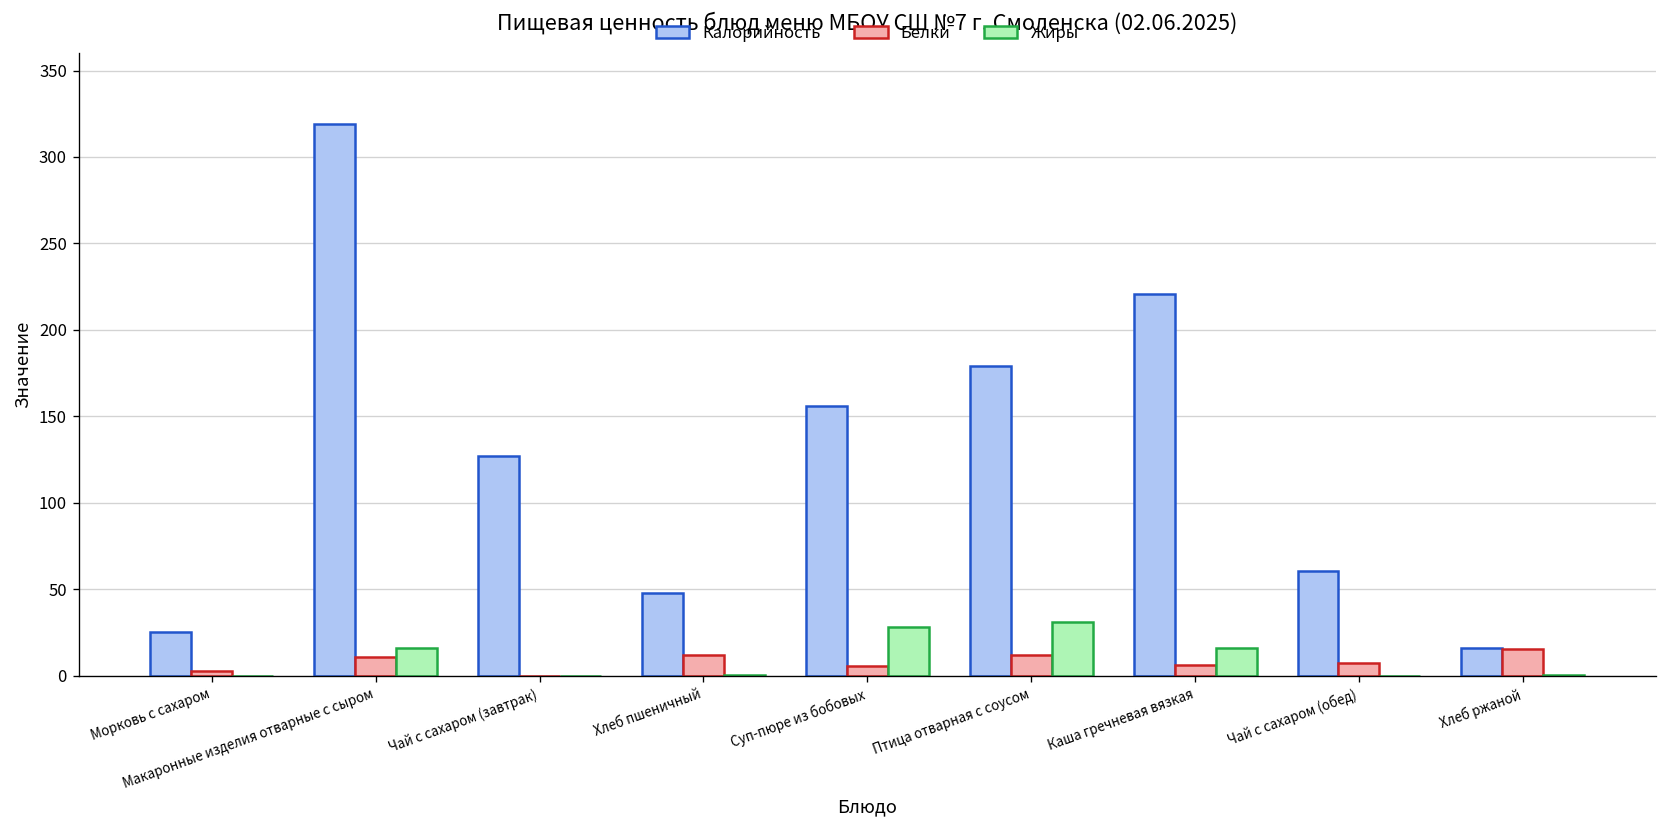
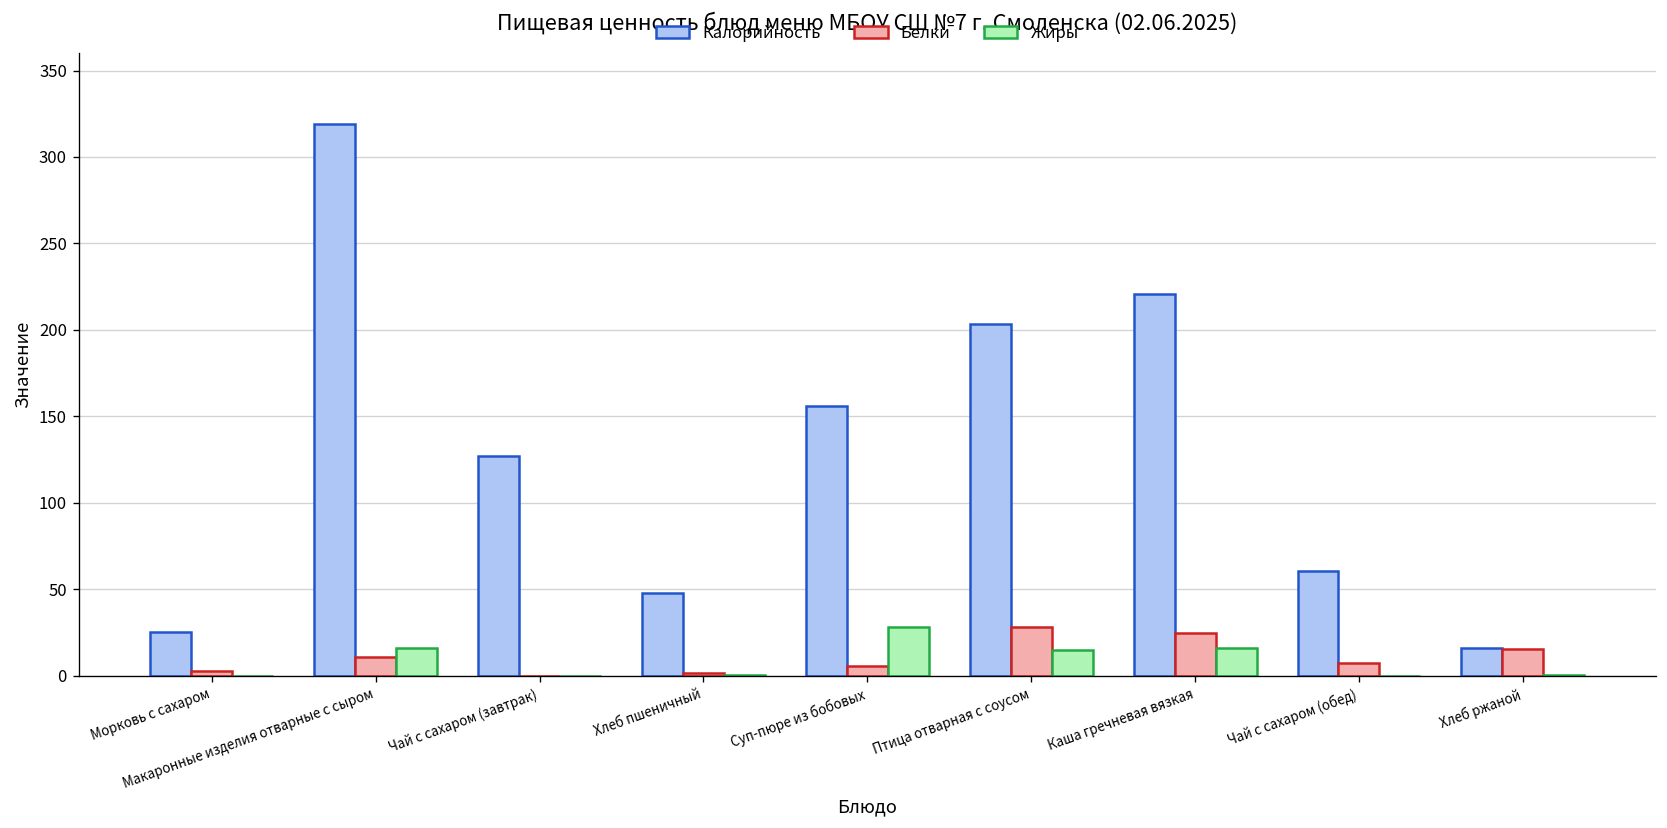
  {
    "Калорийность": {
      "Морковь с сахаром": 25,
      "Макаронные изделия отварные с сыром": 319,
      "Чай с сахаром (завтрак)": 127,
      "Хлеб пшеничный": 48,
      "Суп-пюре из бобовых": 156,
-     "Птица отварная с соусом": 179,
+     "Птица отварная с соусом": 203,
      "Каша гречневая вязкая": 221,
      "Чай с сахаром (обед)": 60,
      "Хлеб ржаной": 16
    },
    "Белки": {
      "Морковь с сахаром": 3,
      "Макаронные изделия отварные с сыром": 11,
-     "Хлеб пшеничный": 12,
+     "Хлеб пшеничный": 2,
      "Суп-пюре из бобовых": 6,
-     "Птица отварная с соусом": 12,
-     "Каша гречневая вязкая": 6,
+     "Птица отварная с соусом": 28,
+     "Каша гречневая вязкая": 25,
      "Чай с сахаром (обед)": 7,
      "Хлеб ржаной": 15
    },
    "Жиры": {
      "Макаронные изделия отварные с сыром": 16,
      "Суп-пюре из бобовых": 28,
-     "Птица отварная с соусом": 31,
+     "Птица отварная с соусом": 15,
      "Каша гречневая вязкая": 16
    }
  }
